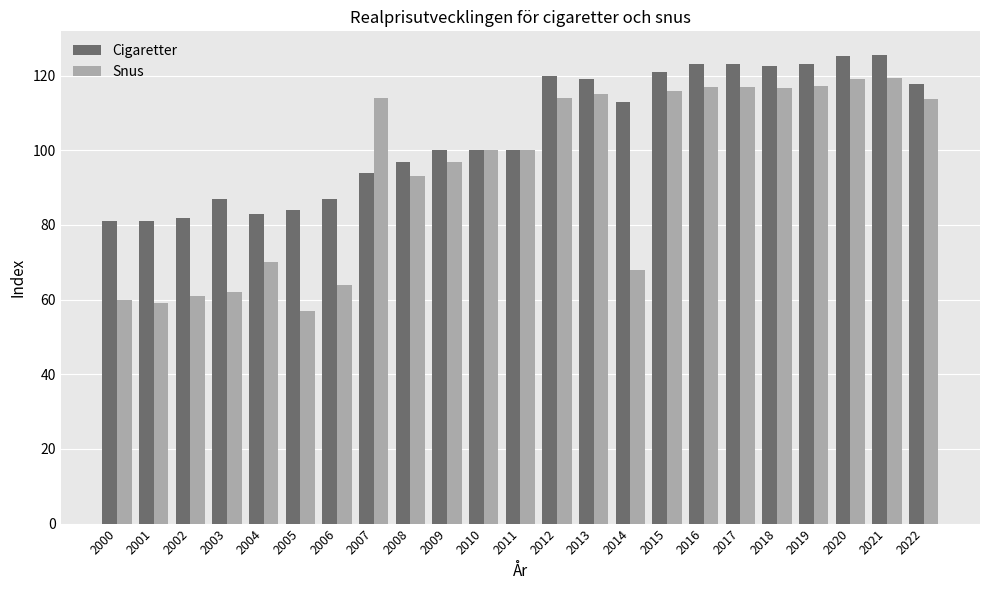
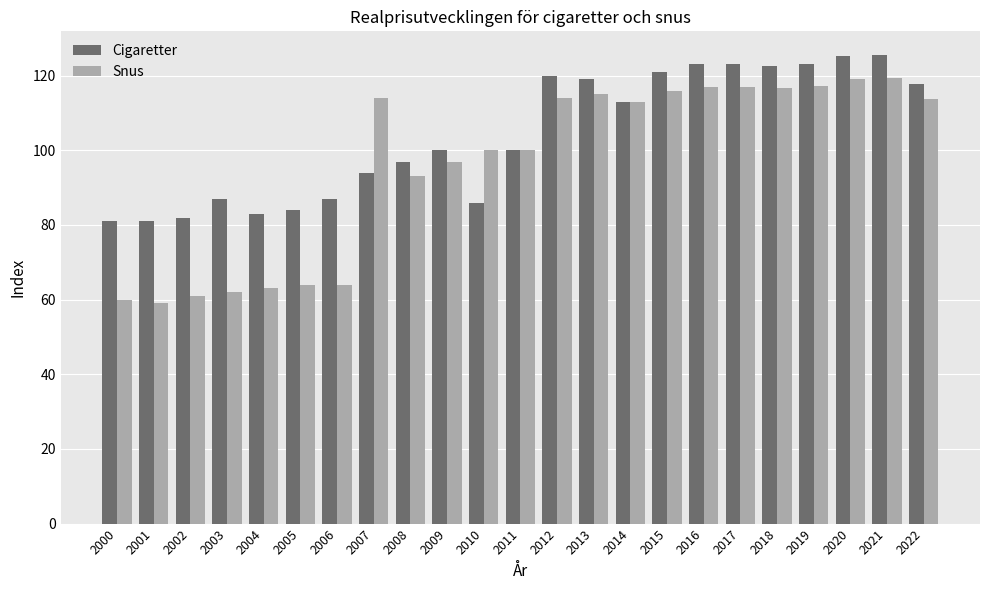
  {
    "Cigaretter": {
      "2000": 81,
      "2001": 81,
      "2002": 82,
      "2003": 87,
      "2004": 83,
      "2005": 84,
      "2006": 87,
      "2007": 94,
      "2008": 97,
      "2009": 100,
-     "2010": 100,
+     "2010": 86,
      "2011": 100,
      "2012": 120,
      "2013": 119,
      "2014": 113,
      "2015": 121,
      "2016": 123,
      "2017": 123,
      "2018": 123,
      "2019": 123,
      "2020": 125,
      "2021": 126,
      "2022": 118
    },
    "Snus": {
      "2000": 60,
      "2001": 59,
      "2002": 61,
      "2003": 62,
-     "2004": 70,
-     "2005": 57,
+     "2004": 63,
+     "2005": 64,
      "2006": 64,
      "2007": 114,
      "2008": 93,
      "2009": 97,
      "2010": 100,
      "2011": 100,
      "2012": 114,
      "2013": 115,
-     "2014": 68,
+     "2014": 113,
      "2015": 116,
      "2016": 117,
      "2017": 117,
      "2018": 117,
      "2019": 117,
      "2020": 119,
      "2021": 119,
      "2022": 114
    }
  }
